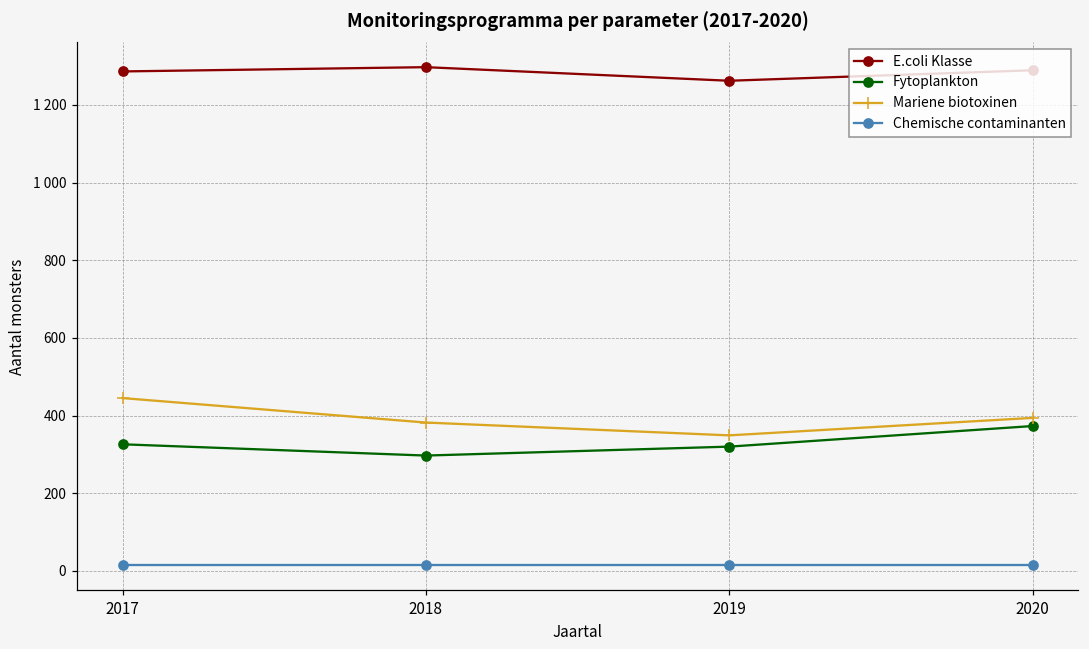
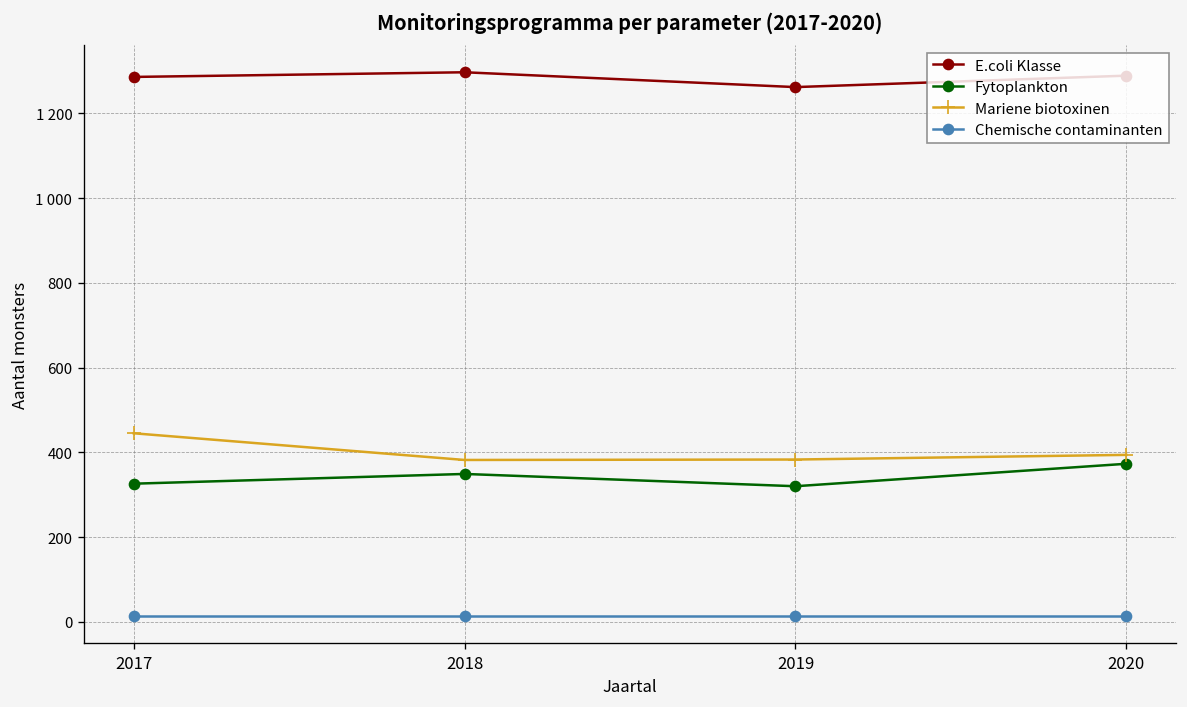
  {
    "E.coli Klasse": {
      "2017": 1290,
      "2018": 1300,
      "2019": 1260
    },
    "Fytoplankton": {
      "2017": 330,
-     "2018": 300,
+     "2018": 350,
      "2019": 320,
      "2020": 370
    },
    "Mariene biotoxinen": {
      "2017": 450,
      "2018": 380,
-     "2019": 350,
+     "2019": 380,
      "2020": 390
    },
    "Chemische contaminanten": {
      "2017": 10,
      "2018": 10,
      "2019": 10,
      "2020": 10
    }
  }
